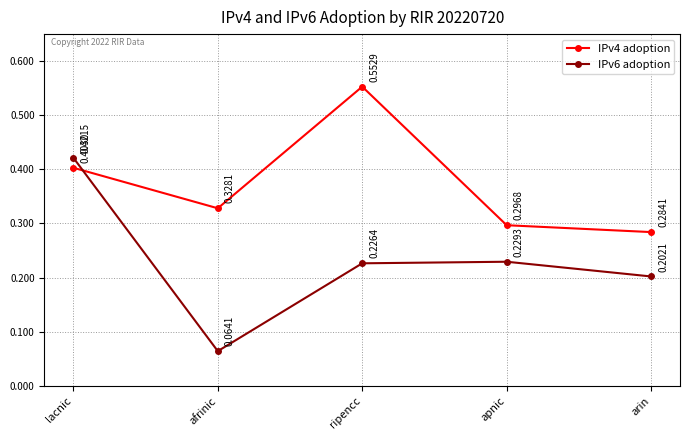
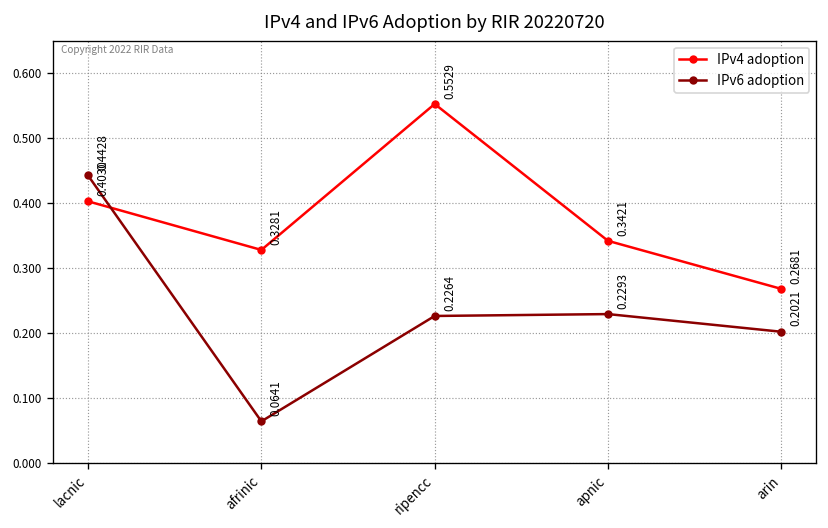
  {
    "IPv4 adoption": {
      "afrinic": 0.3281,
      "ripencc": 0.5529,
-     "apnic": 0.2968,
-     "arin": 0.2841
+     "apnic": 0.3421,
+     "arin": 0.2681
    },
    "IPv6 adoption": {
-     "lacnic": 0.4215,
+     "lacnic": 0.4428,
      "afrinic": 0.0641,
      "ripencc": 0.2264,
      "apnic": 0.2293,
      "arin": 0.2021
    }
  }
